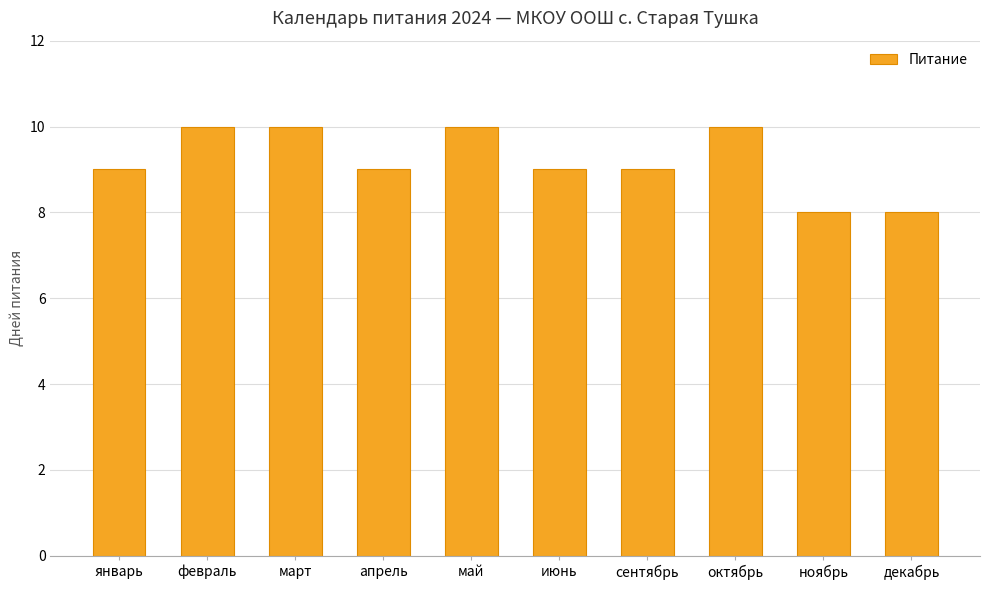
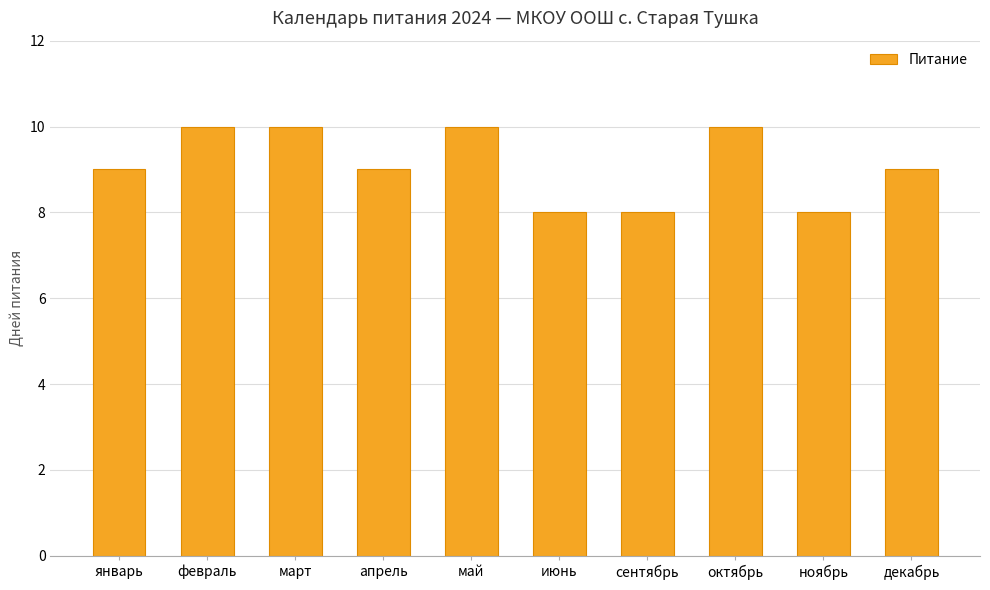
  {
    "январь": 9,
    "февраль": 10,
    "март": 10,
    "апрель": 9,
    "май": 10,
-   "июнь": 9,
-   "сентябрь": 9,
+   "июнь": 8,
+   "сентябрь": 8,
    "октябрь": 10,
    "ноябрь": 8,
-   "декабрь": 8
+   "декабрь": 9
  }
